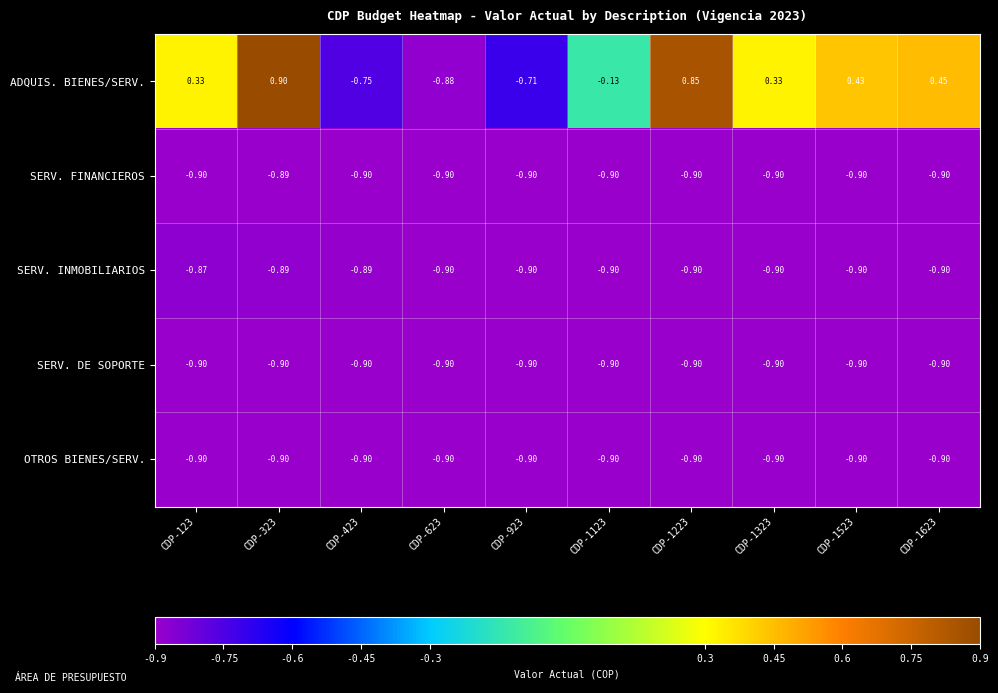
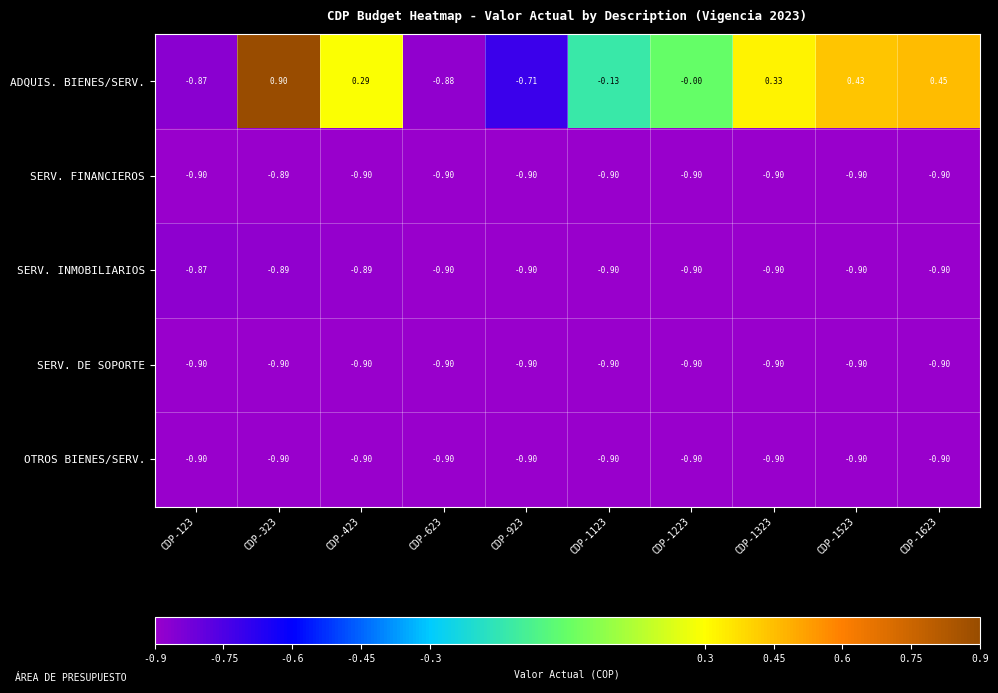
  {
    "ADQUIS. BIENES/SERV.": {
-     "CDP-123": 0.33,
+     "CDP-123": -0.87,
      "CDP-323": 0.90,
-     "CDP-423": -0.75,
+     "CDP-423": 0.29,
      "CDP-623": -0.88,
      "CDP-923": -0.71,
      "CDP-1123": -0.13,
-     "CDP-1223": 0.85,
+     "CDP-1223": -0.00,
      "CDP-1323": 0.33,
      "CDP-1523": 0.43,
      "CDP-1623": 0.45
    },
    "SERV. FINANCIEROS": {
      "CDP-123": -0.90,
      "CDP-323": -0.89,
      "CDP-423": -0.90,
      "CDP-623": -0.90,
      "CDP-923": -0.90,
      "CDP-1123": -0.90,
      "CDP-1223": -0.90,
      "CDP-1323": -0.90,
      "CDP-1523": -0.90,
      "CDP-1623": -0.90
    },
    "SERV. INMOBILIARIOS": {
      "CDP-123": -0.87,
      "CDP-323": -0.89,
      "CDP-423": -0.89,
      "CDP-623": -0.90,
      "CDP-923": -0.90,
      "CDP-1123": -0.90,
      "CDP-1223": -0.90,
      "CDP-1323": -0.90,
      "CDP-1523": -0.90,
      "CDP-1623": -0.90
    },
    "SERV. DE SOPORTE": {
      "CDP-123": -0.90,
      "CDP-323": -0.90,
      "CDP-423": -0.90,
      "CDP-623": -0.90,
      "CDP-923": -0.90,
      "CDP-1123": -0.90,
      "CDP-1223": -0.90,
      "CDP-1323": -0.90,
      "CDP-1523": -0.90,
      "CDP-1623": -0.90
    },
    "OTROS BIENES/SERV.": {
      "CDP-123": -0.90,
      "CDP-323": -0.90,
      "CDP-423": -0.90,
      "CDP-623": -0.90,
      "CDP-923": -0.90,
      "CDP-1123": -0.90,
      "CDP-1223": -0.90,
      "CDP-1323": -0.90,
      "CDP-1523": -0.90,
      "CDP-1623": -0.90
    }
  }
